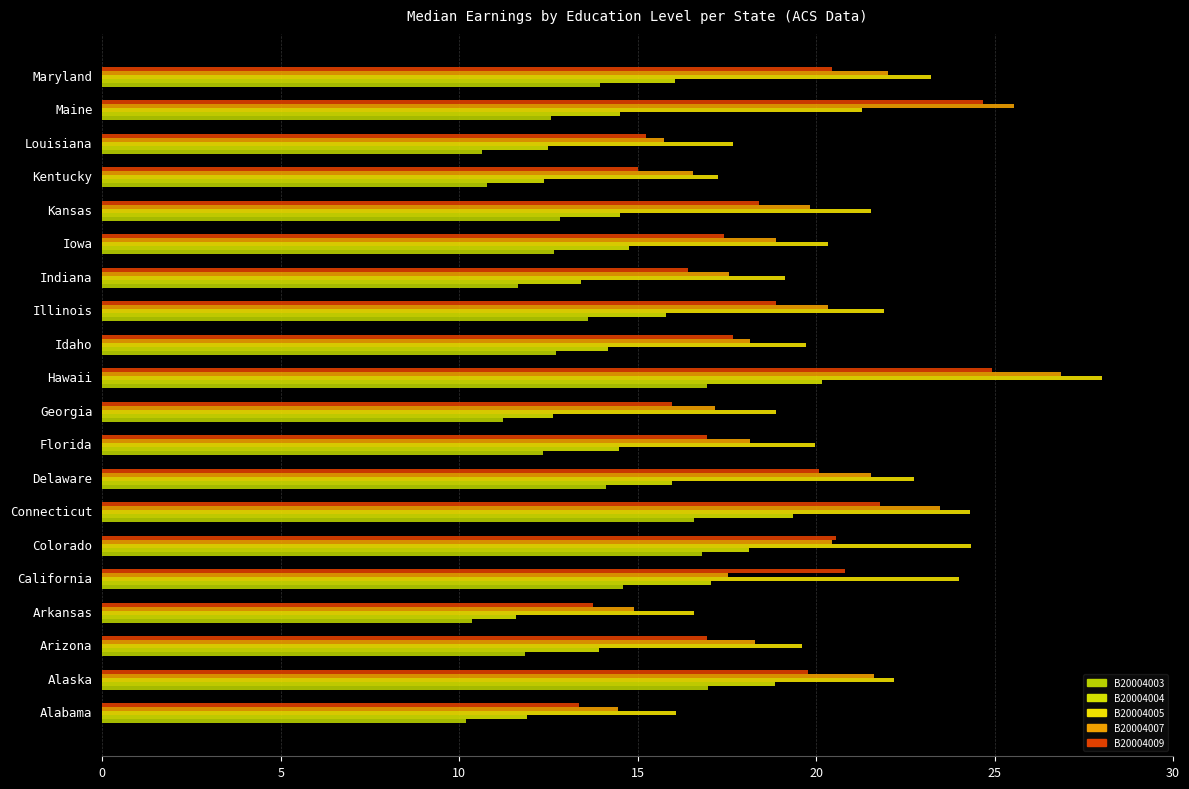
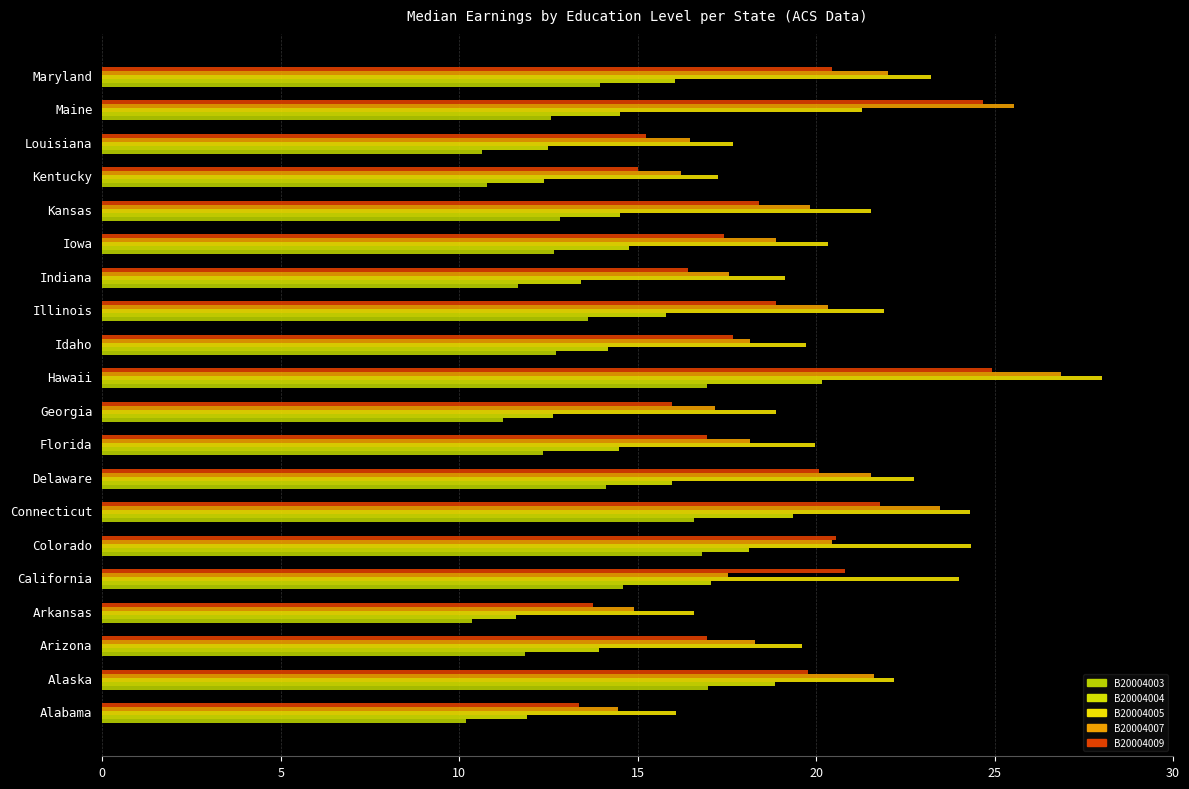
  {
    "B20004007": {
      "Maryland": 22.0,
      "Maine": 25.5,
-     "Louisiana": 15.7,
-     "Kentucky": 16.6,
+     "Louisiana": 16.5,
+     "Kentucky": 16.2,
      "Kansas": 19.8,
      "Iowa": 18.9,
      "Indiana": 17.6,
      "Illinois": 20.3,
      "Idaho": 18.1,
      "Hawaii": 26.9,
      "Georgia": 17.2,
      "Florida": 18.1,
      "Delaware": 21.5,
      "Connecticut": 23.5,
      "Colorado": 20.4,
      "California": 17.5,
      "Arkansas": 14.9,
      "Arizona": 18.3,
      "Alaska": 21.6,
      "Alabama": 14.5
    },
    "B20004009": {
      "Maryland": 20.4,
      "Maine": 24.7,
      "Louisiana": 15.2,
      "Kentucky": 15.0,
      "Kansas": 18.4,
      "Iowa": 17.4,
      "Indiana": 16.4,
      "Illinois": 18.9,
      "Idaho": 17.7,
      "Hawaii": 24.9,
      "Georgia": 16.0,
      "Florida": 16.9,
      "Delaware": 20.1,
      "Connecticut": 21.8,
      "Colorado": 20.6,
      "California": 20.8,
      "Arkansas": 13.7,
      "Arizona": 16.9,
      "Alaska": 19.8,
      "Alabama": 13.4
    }
  }
